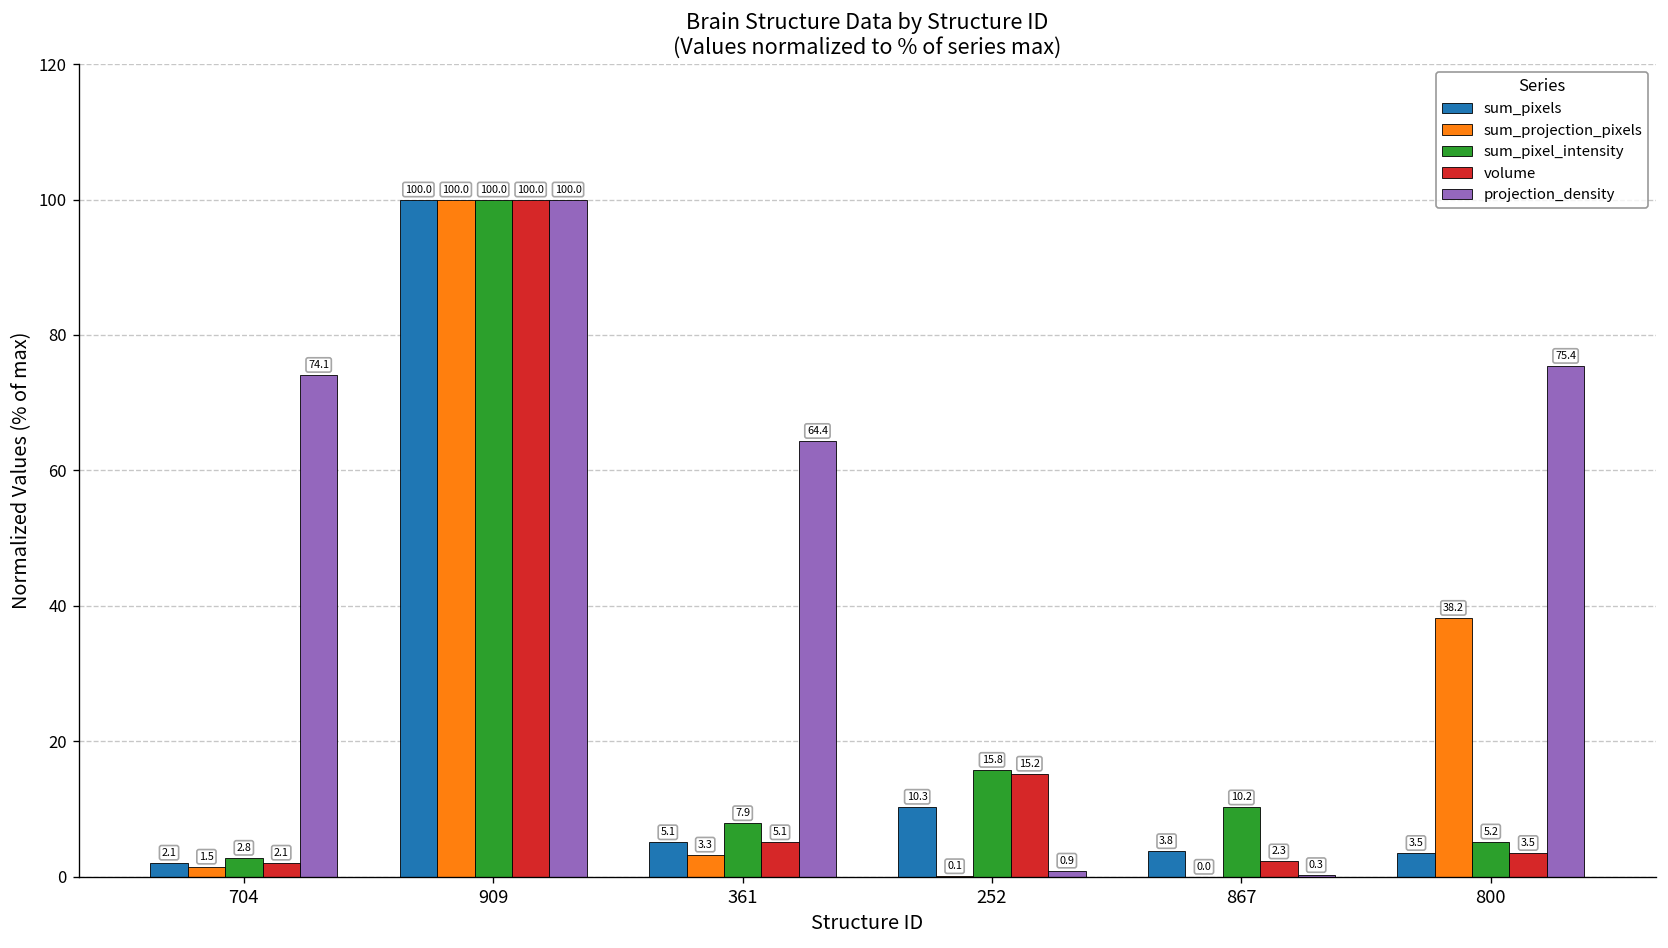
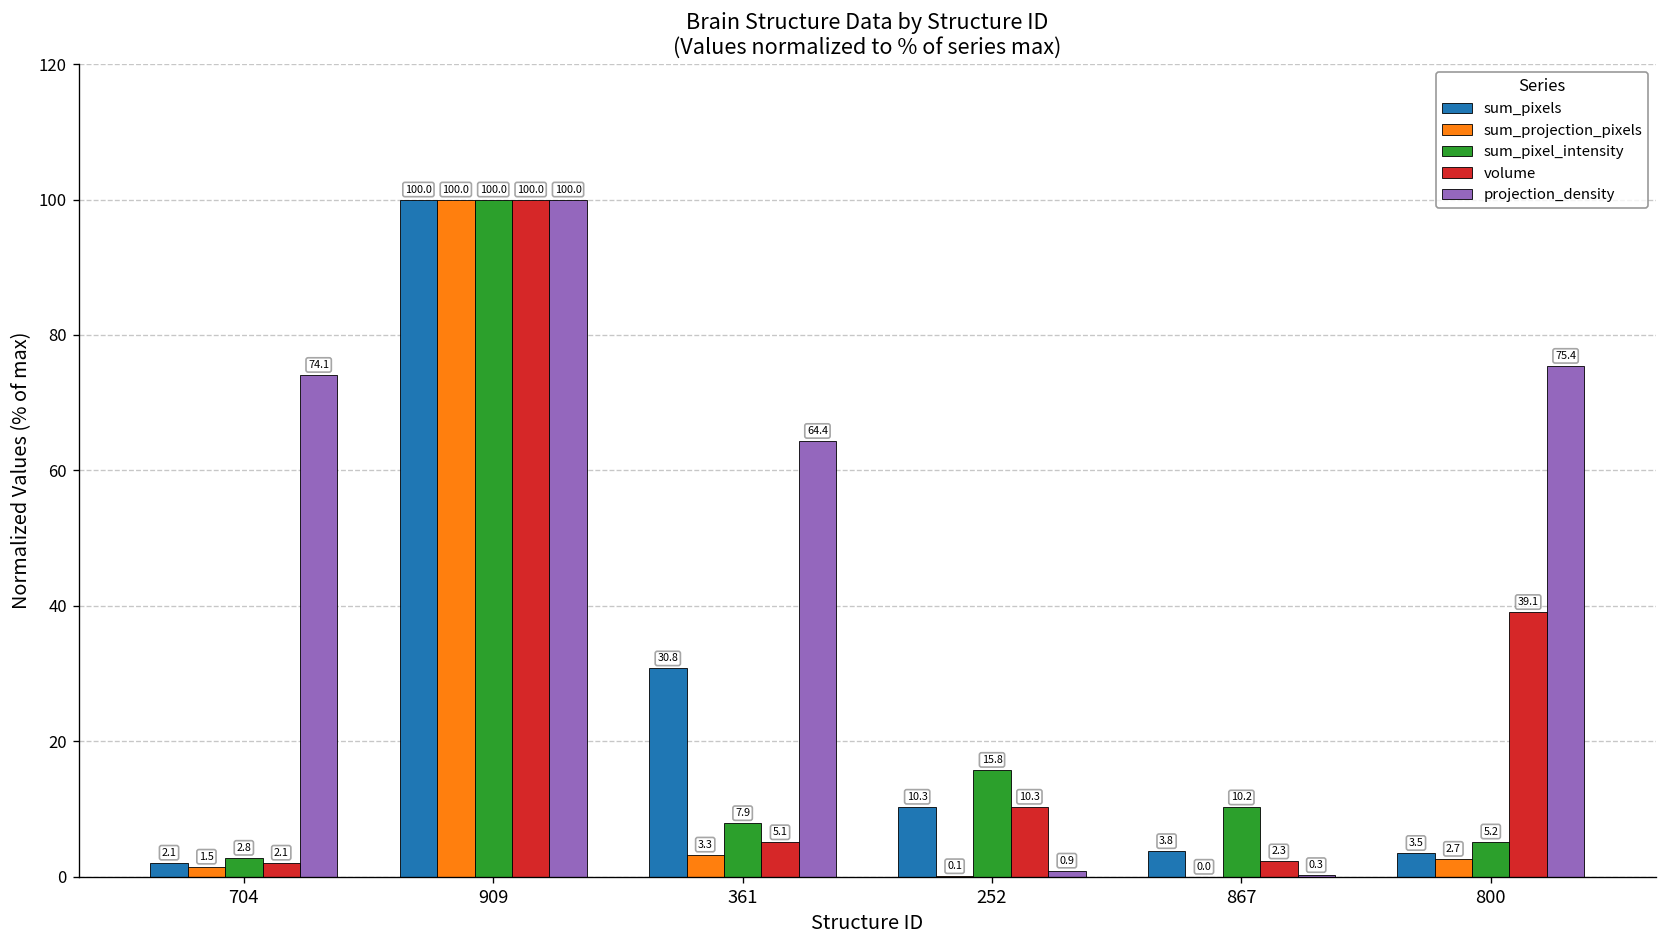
  {
    "sum_pixels": {
-     "361": 5.1
+     "361": 30.8
    },
    "sum_projection_pixels": {
-     "800": 38.2
+     "800": 2.7
    },
    "volume": {
-     "252": 15.2,
-     "800": 3.5
+     "252": 10.3,
+     "800": 39.1
    }
  }
